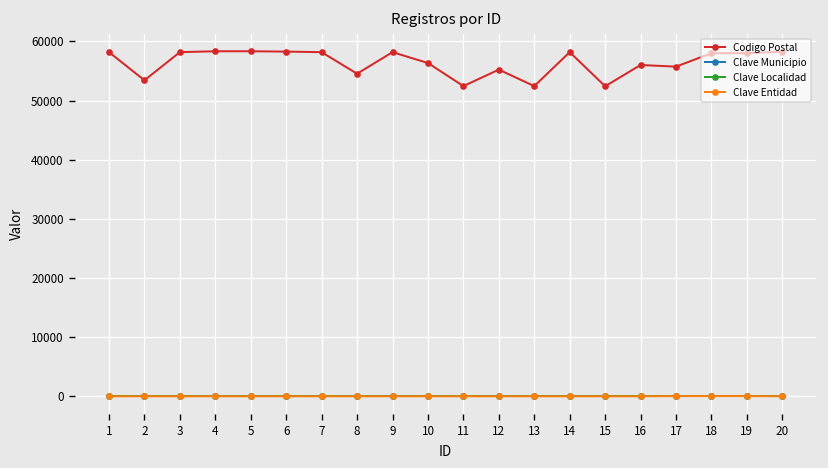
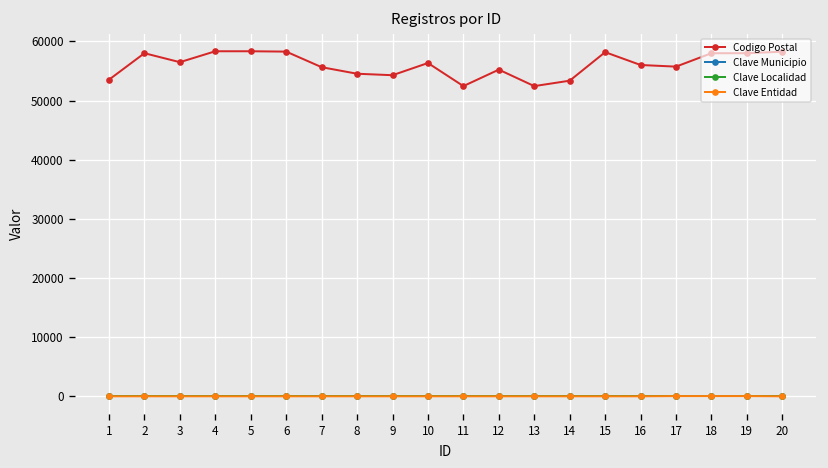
  {
    "Codigo Postal": {
-     "1": 58000,
-     "2": 53000,
-     "3": 58000,
+     "1": 54000,
+     "2": 58000,
+     "3": 56000,
      "4": 58000,
      "5": 58000,
      "6": 58000,
-     "7": 58000,
+     "7": 56000,
      "8": 55000,
-     "9": 58000,
+     "9": 54000,
      "10": 56000,
      "11": 52000,
      "12": 55000,
      "13": 52000,
-     "14": 58000,
-     "15": 52000,
+     "14": 53000,
+     "15": 58000,
      "16": 56000,
      "17": 56000
    },
    "Clave Entidad": {
      "1": 0,
      "2": 0,
      "3": 0,
      "4": 0,
      "5": 0,
      "6": 0,
      "7": 0,
      "8": 0,
      "9": 0,
      "10": 0,
      "11": 0,
      "12": 0,
      "13": 0,
      "14": 0,
      "15": 0,
      "16": 0,
      "17": 0,
      "18": 0,
      "19": 0,
      "20": 0
    }
  }
